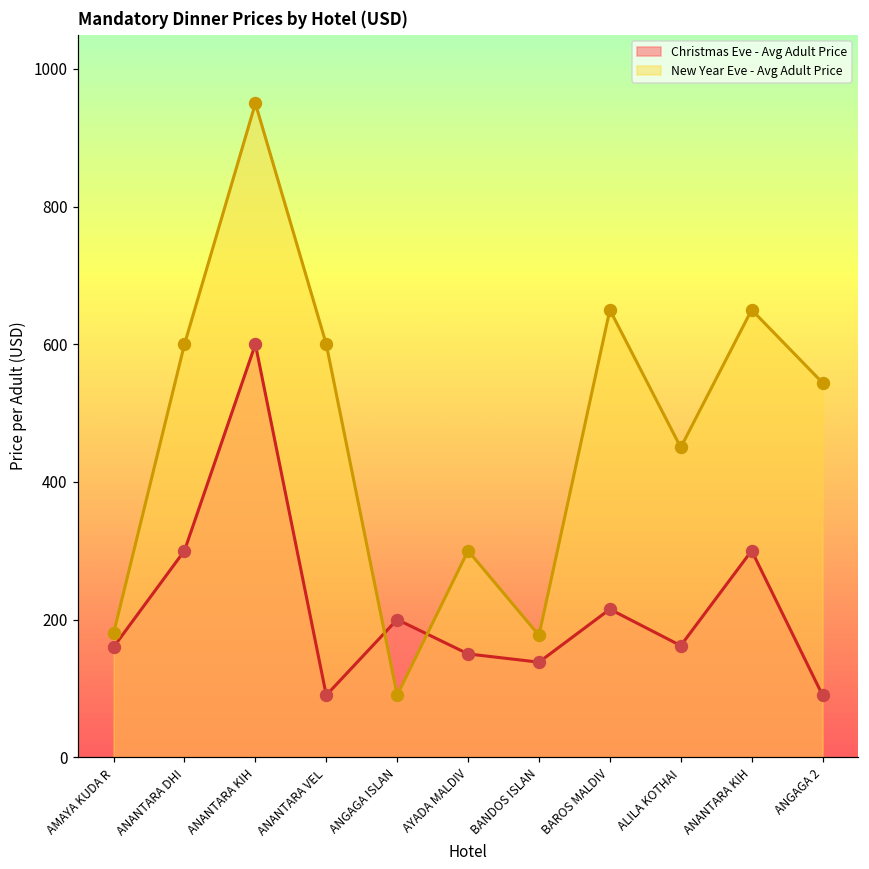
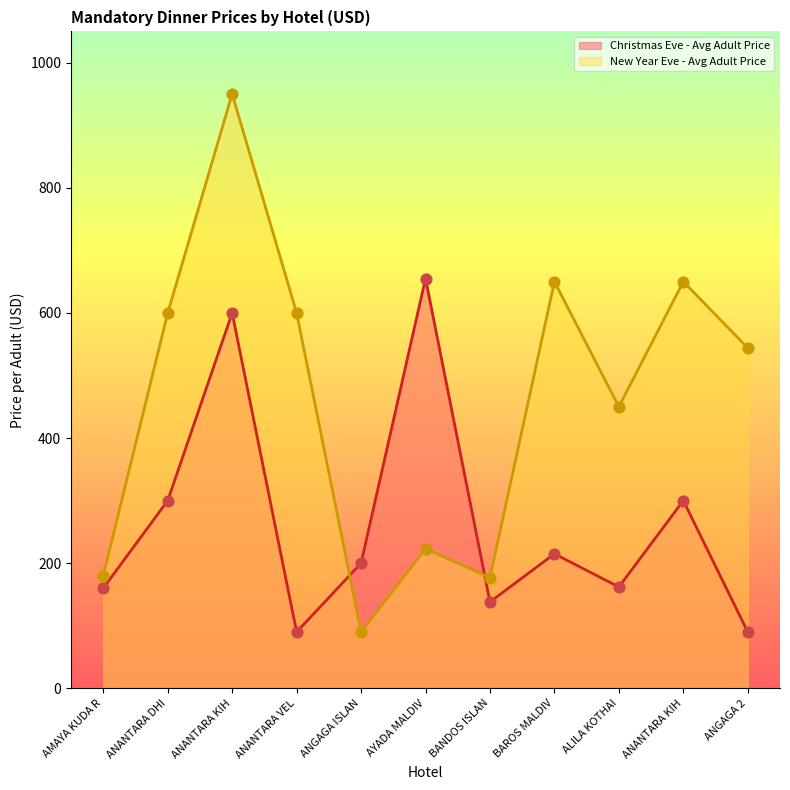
  {
    "Christmas Eve - Avg Adult Price": {
      "AMAYA KUDA R": 160,
      "ANANTARA DHI": 300,
      "ANANTARA VEL": 90,
      "ANGAGA ISLAN": 200,
-     "AYADA MALDIV": 150,
+     "AYADA MALDIV": 660,
      "BANDOS ISLAN": 140,
      "BAROS MALDIV": 220,
      "ALILA KOTHAI": 160,
      "ANGAGA 2": 90
    },
    "New Year Eve - Avg Adult Price": {
      "AMAYA KUDA R": 180,
      "ANANTARA DHI": 600,
      "ANANTARA VEL": 600,
      "ANGAGA ISLAN": 90,
-     "AYADA MALDIV": 300,
+     "AYADA MALDIV": 220,
      "BANDOS ISLAN": 180,
      "BAROS MALDIV": 650,
      "ALILA KOTHAI": 450,
      "ANGAGA 2": 540
    }
  }
